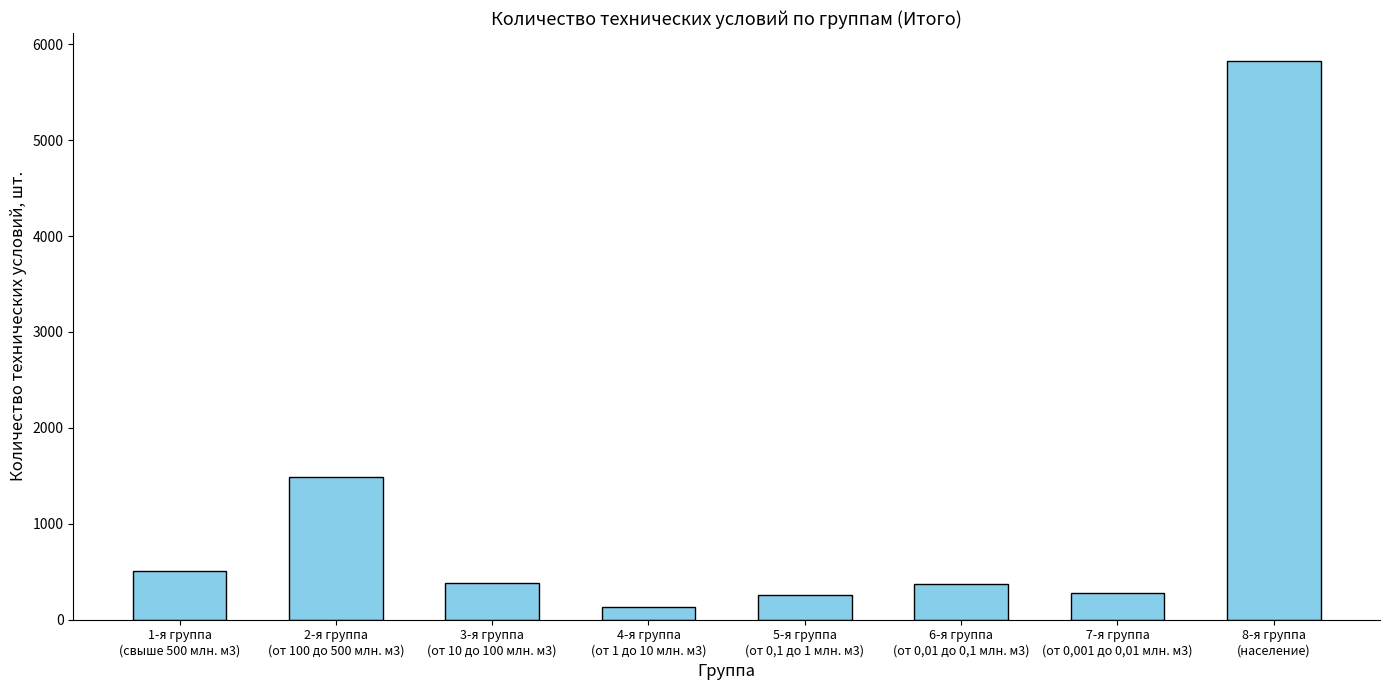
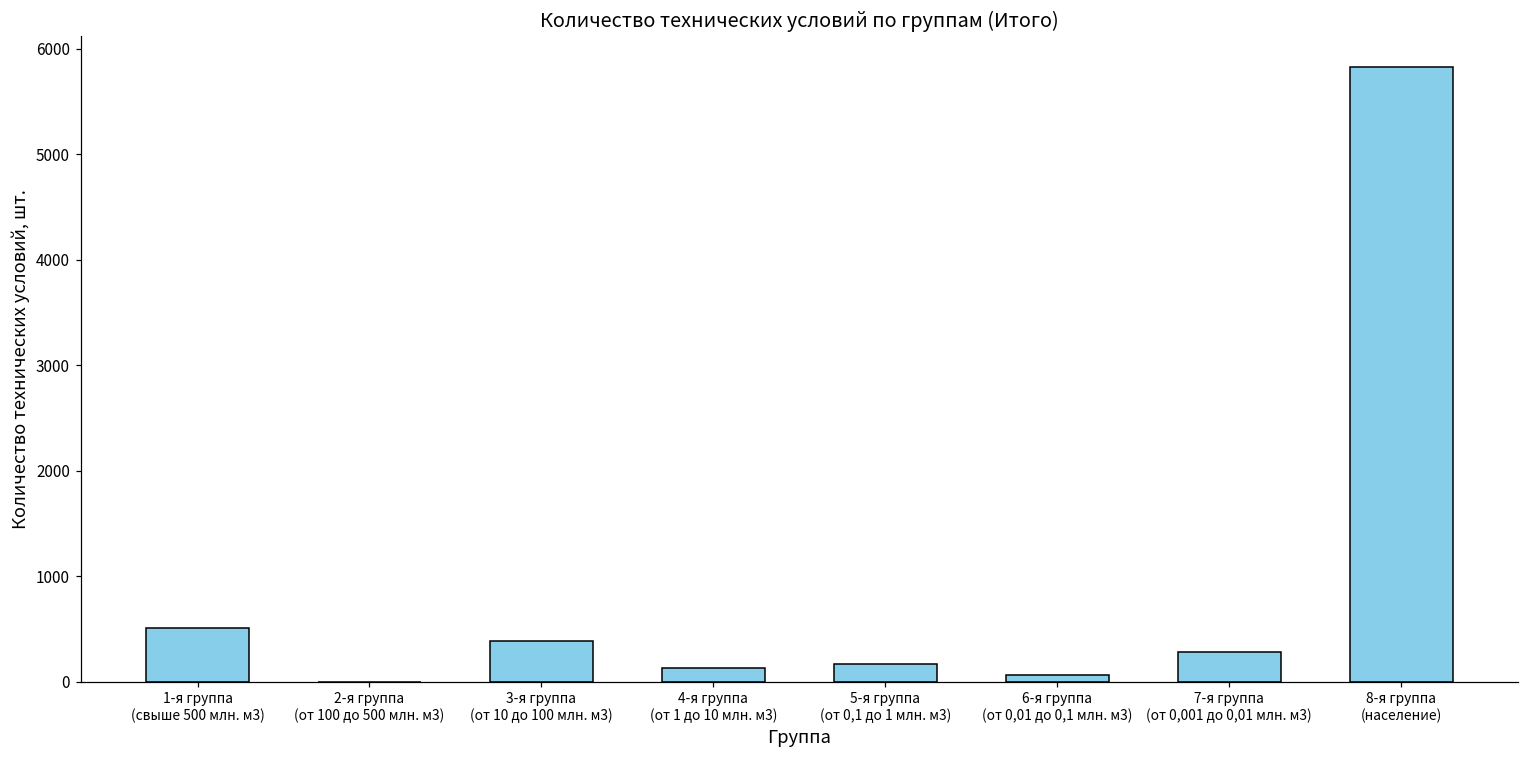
  {
    "1-я группа (свыше 500 млн. м3)": 500,
-   "2-я группа (от 100 до 500 млн. м3)": 1500,
+   "2-я группа (от 100 до 500 млн. м3)": 0,
    "3-я группа (от 10 до 100 млн. м3)": 400,
    "4-я группа (от 1 до 10 млн. м3)": 100,
-   "5-я группа (от 0,1 до 1 млн. м3)": 300,
-   "6-я группа (от 0,01 до 0,1 млн. м3)": 400,
+   "5-я группа (от 0,1 до 1 млн. м3)": 200,
+   "6-я группа (от 0,01 до 0,1 млн. м3)": 100,
    "7-я группа (от 0,001 до 0,01 млн. м3)": 300,
    "8-я группа (население)": 5800
  }
